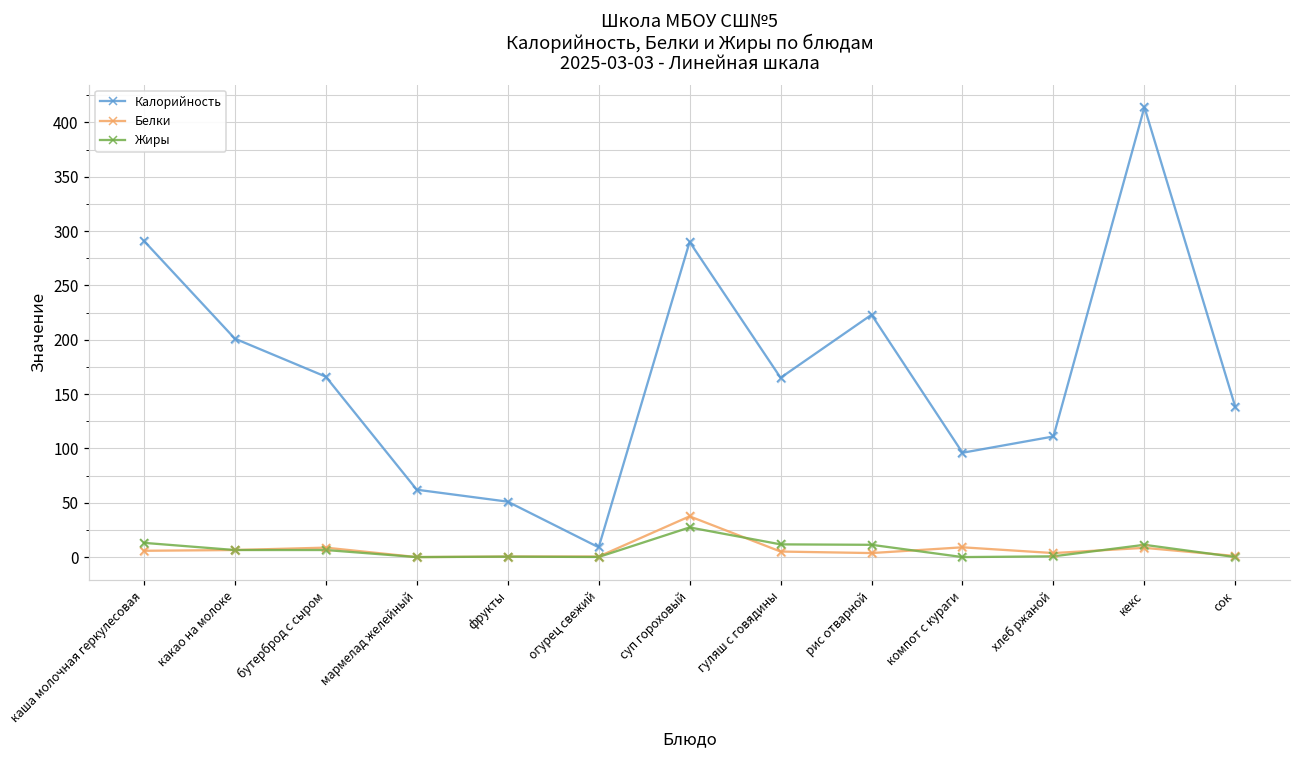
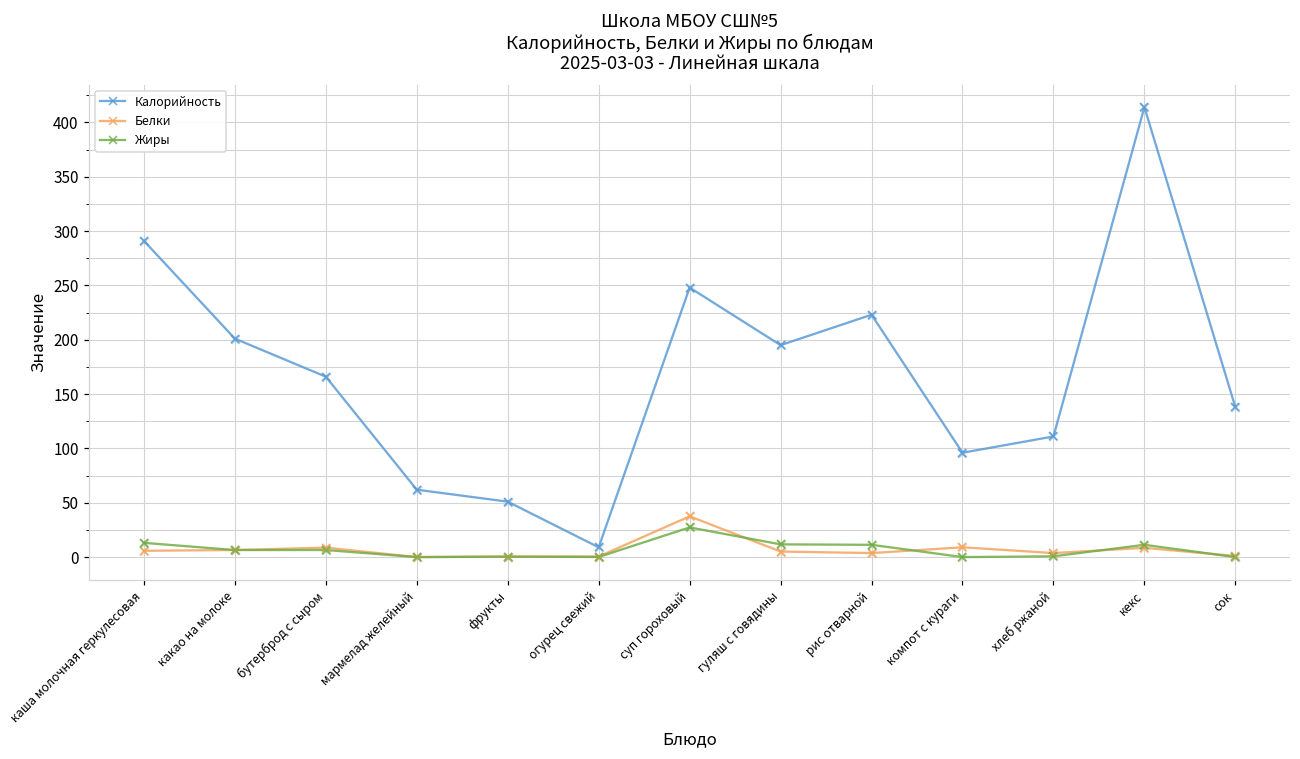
  {
    "Калорийность": {
      "каша молочная геркулесовая": 290,
      "какао на молоке": 200,
      "бутерброд с сыром": 170,
      "мармелад желейный": 60,
      "фрукты": 50,
      "огурец свежий": 10,
-     "суп гороховый": 290,
-     "гуляш с говядины": 170,
+     "суп гороховый": 250,
+     "гуляш с говядины": 200,
      "рис отварной": 220,
      "компот с кураги": 100,
      "хлеб ржаной": 110,
      "кекс": 410,
      "сок": 140
    },
    "Белки": {
      "каша молочная геркулесовая": 10,
      "суп гороховый": 40,
      "гуляш с говядины": 10,
      "рис отварной": 0,
      "компот с кураги": 10,
      "хлеб ржаной": 0,
      "кекс": 10
    },
    "Жиры": {
      "каша молочная геркулесовая": 10,
      "суп гороховый": 30,
      "гуляш с говядины": 10,
      "рис отварной": 10,
      "компот с кураги": 0,
      "хлеб ржаной": 0,
      "кекс": 10
    }
  }
